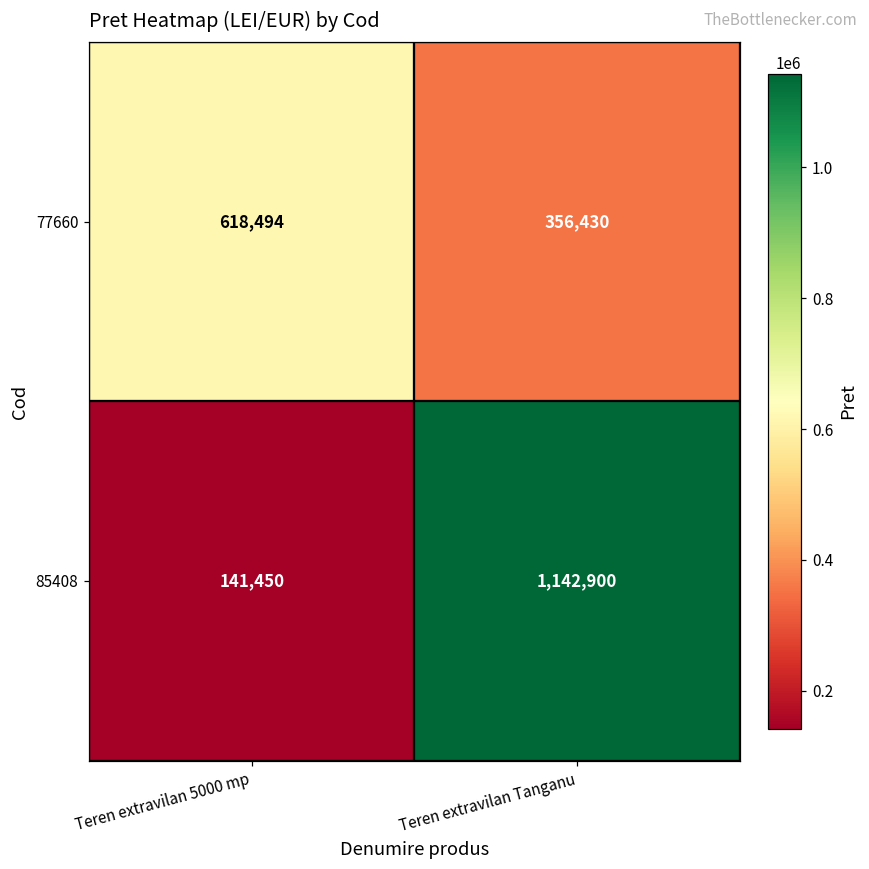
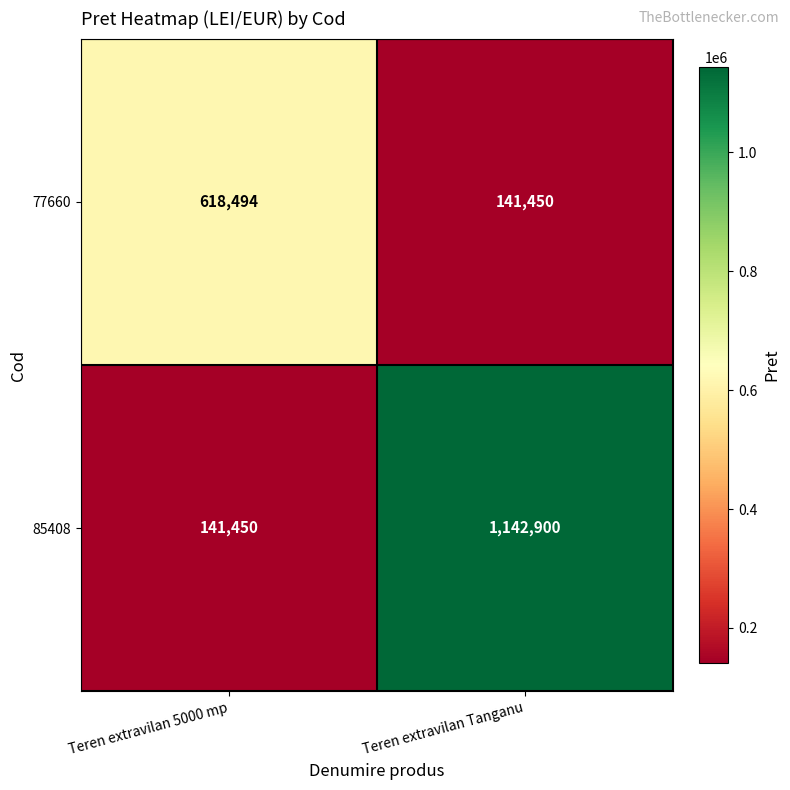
  {
    "77660": {
      "Teren extravilan 5000 mp": "618,494",
-     "Teren extravilan Tanganu": "356,430"
+     "Teren extravilan Tanganu": "141,450"
    },
    "85408": {
      "Teren extravilan 5000 mp": "141,450",
      "Teren extravilan Tanganu": "1,142,900"
    }
  }
